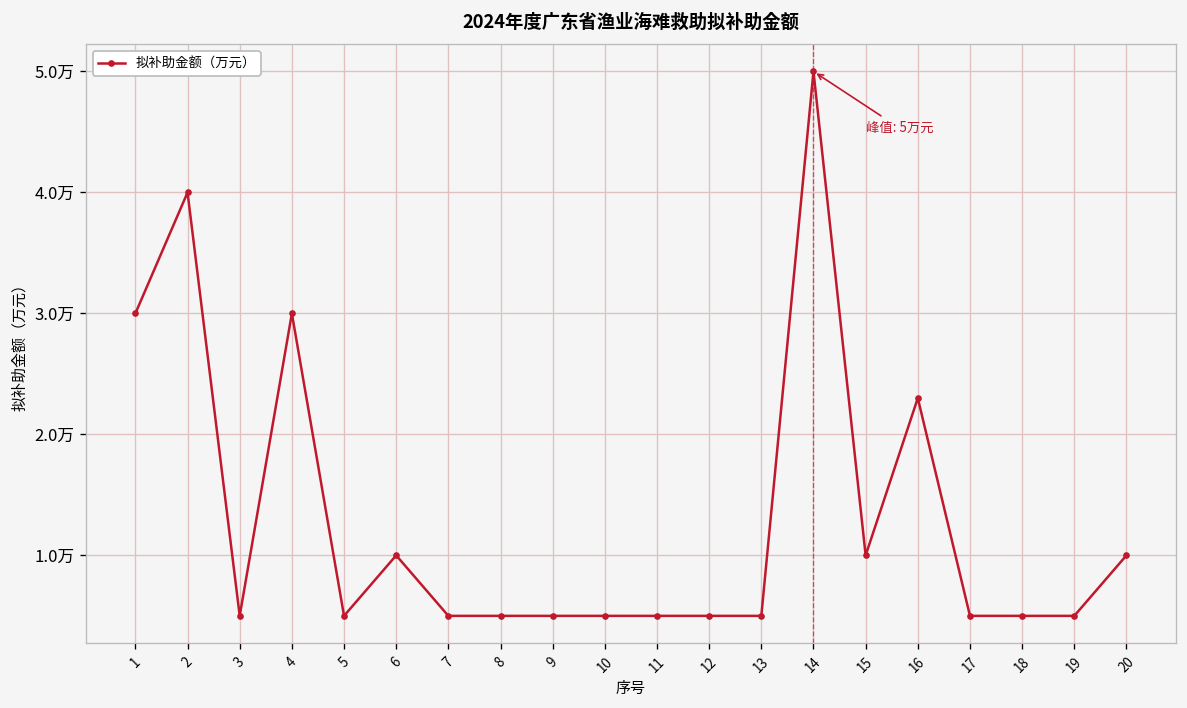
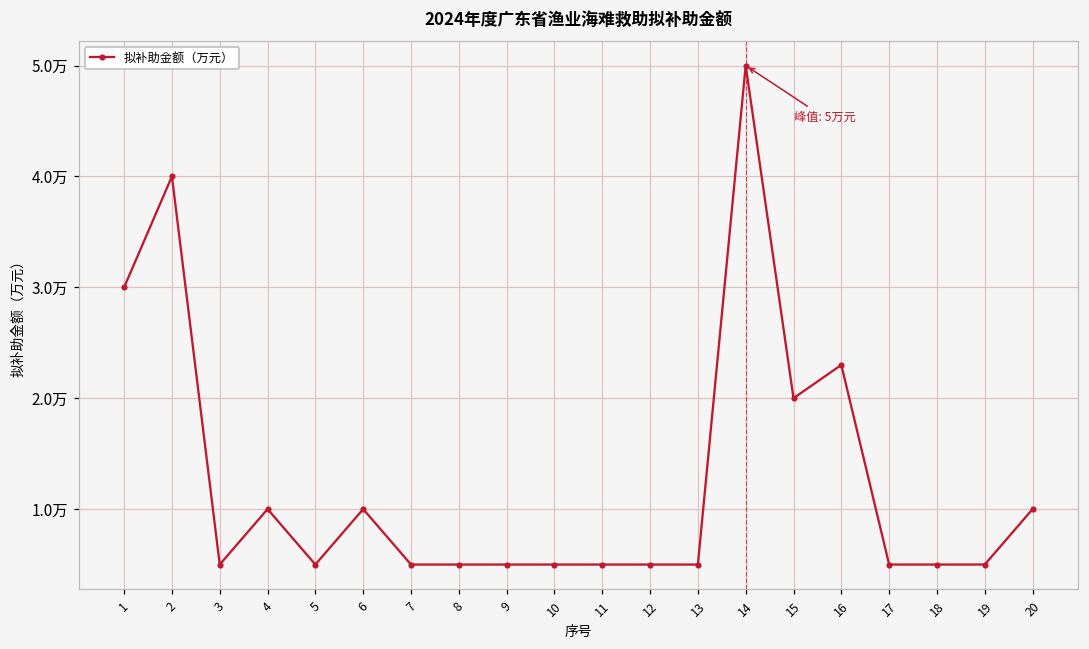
  {
    "1": "3万",
    "2": "4万",
    "3": "0.50万",
-   "4": "3万",
+   "4": "1万",
    "5": "0.50万",
    "6": "1万",
    "7": "0.50万",
    "8": "0.50万",
    "9": "0.50万",
    "10": "0.50万",
    "11": "0.50万",
    "12": "0.50万",
    "13": "0.50万",
-   "15": "1万",
+   "15": "2万",
    "16": "2.30万",
    "17": "0.50万",
    "18": "0.50万",
    "19": "0.50万",
    "20": "1万"
  }
